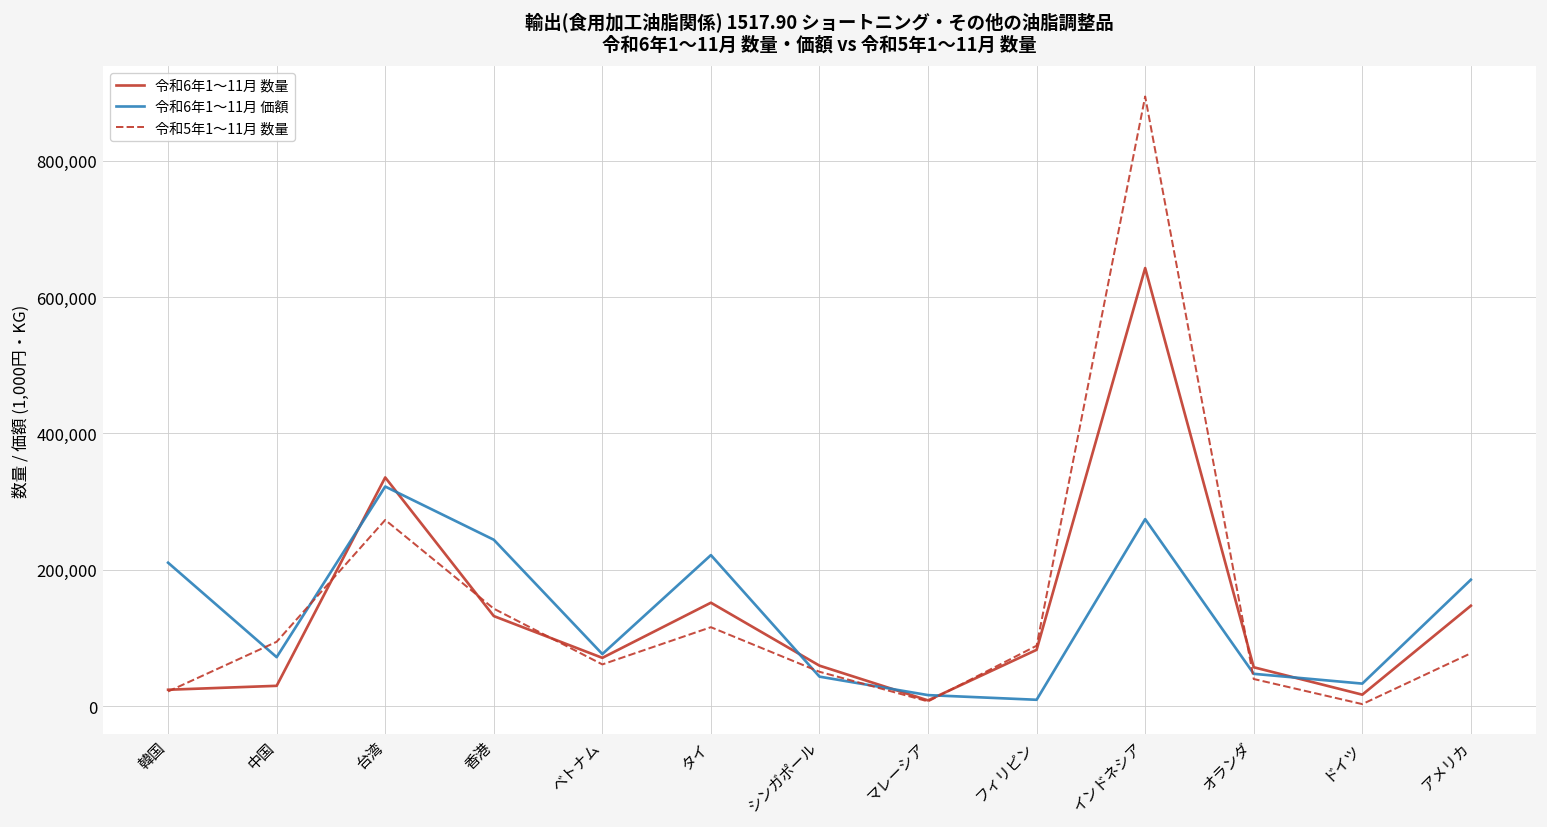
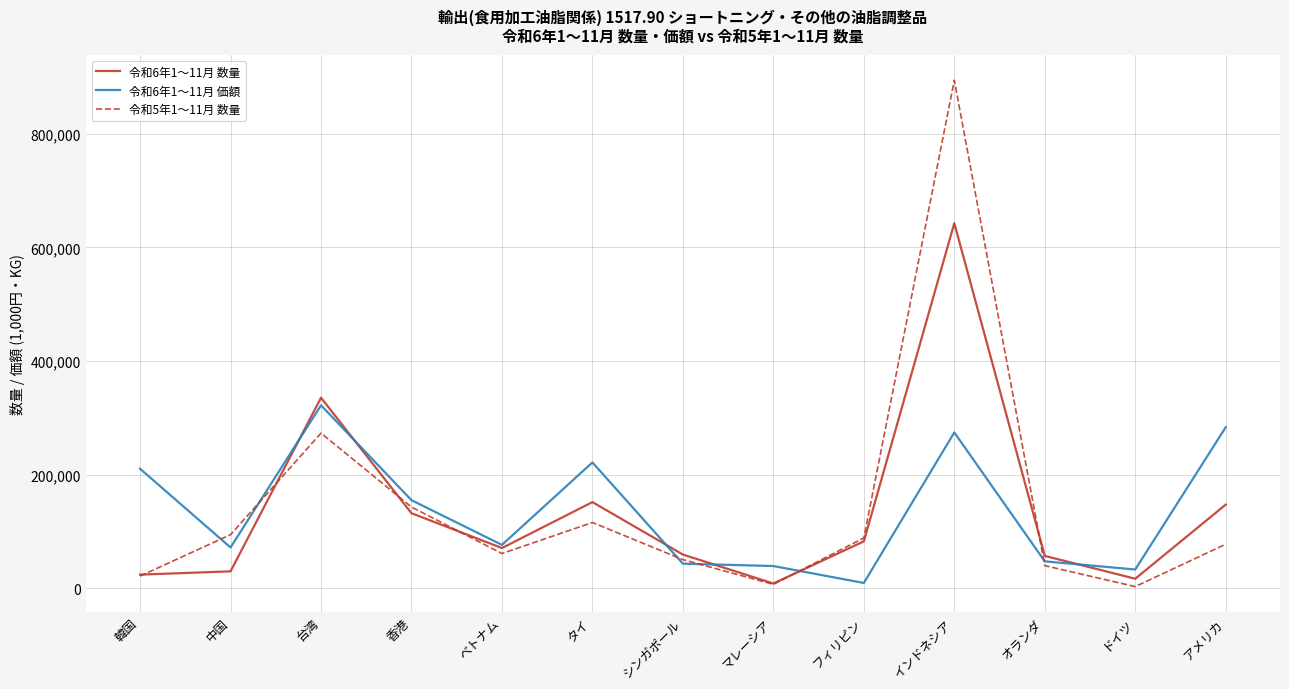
  {
    "令和6年1～11月 価額": {
      "韓国": "210,000",
      "中国": "70,000",
      "台湾": "320,000",
-     "香港": "240,000",
+     "香港": "150,000",
      "ベトナム": "80,000",
      "タイ": "220,000",
      "シンガポール": "40,000",
-     "マレーシア": "20,000",
+     "マレーシア": "40,000",
      "フィリピン": "10,000",
      "インドネシア": "270,000",
      "オランダ": "50,000",
      "ドイツ": "30,000",
-     "アメリカ": "190,000"
+     "アメリカ": "280,000"
    }
  }
